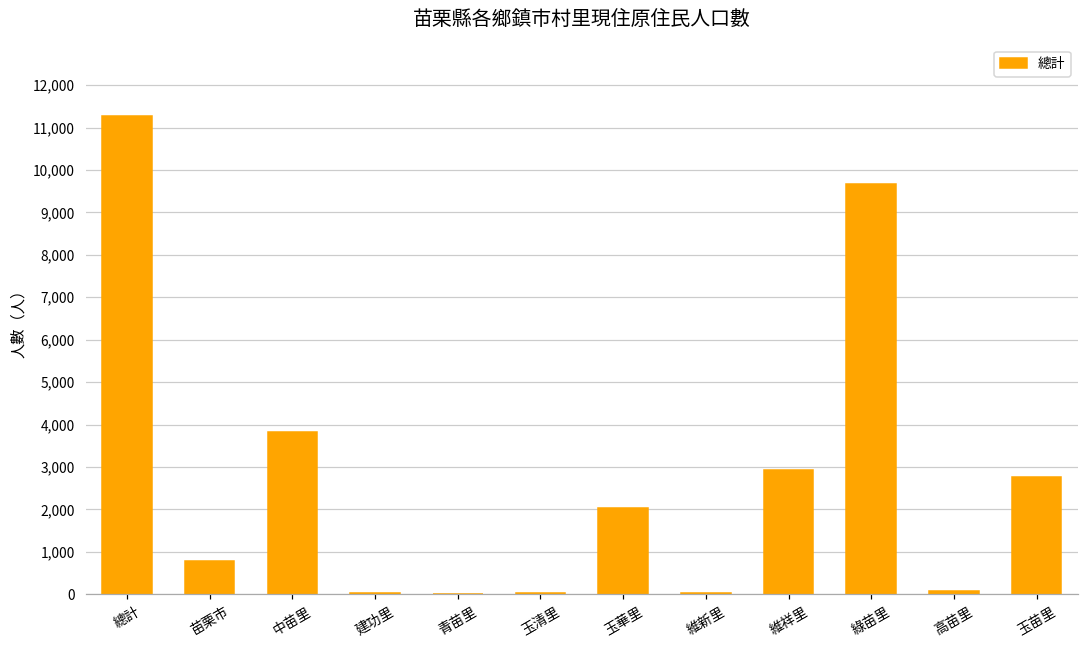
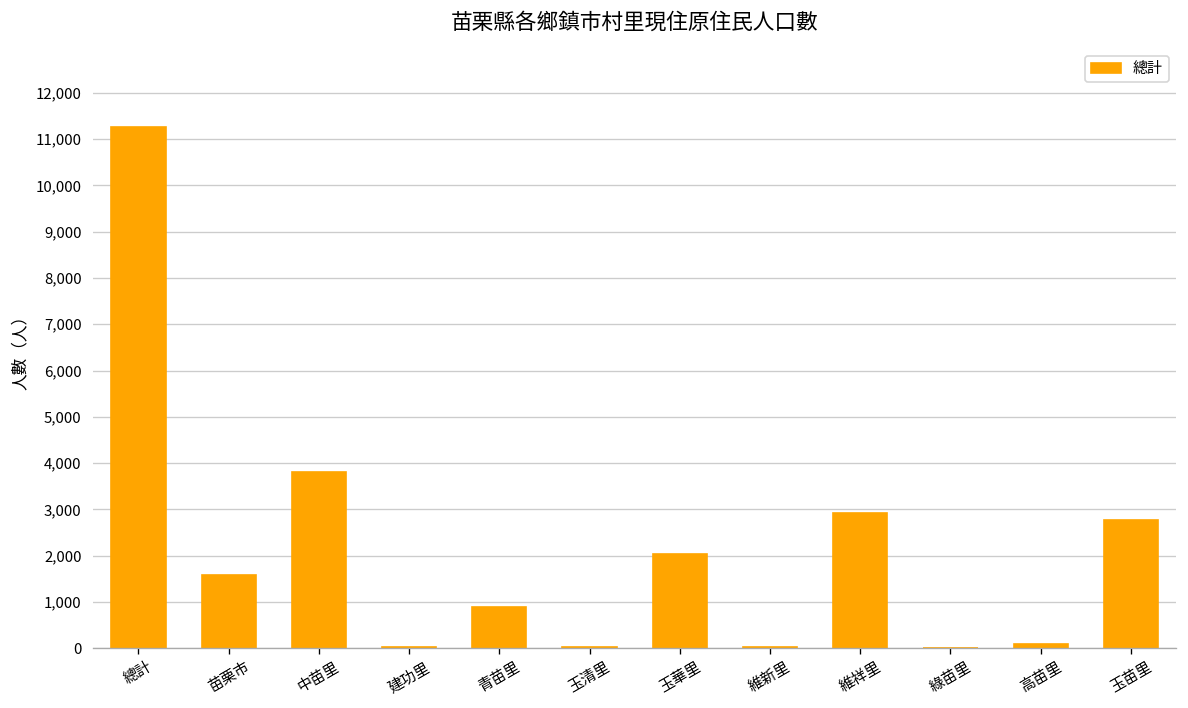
  {
    "總計": "11,300",
-   "苗栗市": "800",
+   "苗栗市": "1,600",
    "中苗里": "3,800",
-   "青苗里": "0",
+   "青苗里": "900",
    "玉華里": "2,000",
    "維祥里": "2,900",
-   "綠苗里": "9,700",
+   "綠苗里": "0",
    "高苗里": "100",
    "玉苗里": "2,800"
  }
